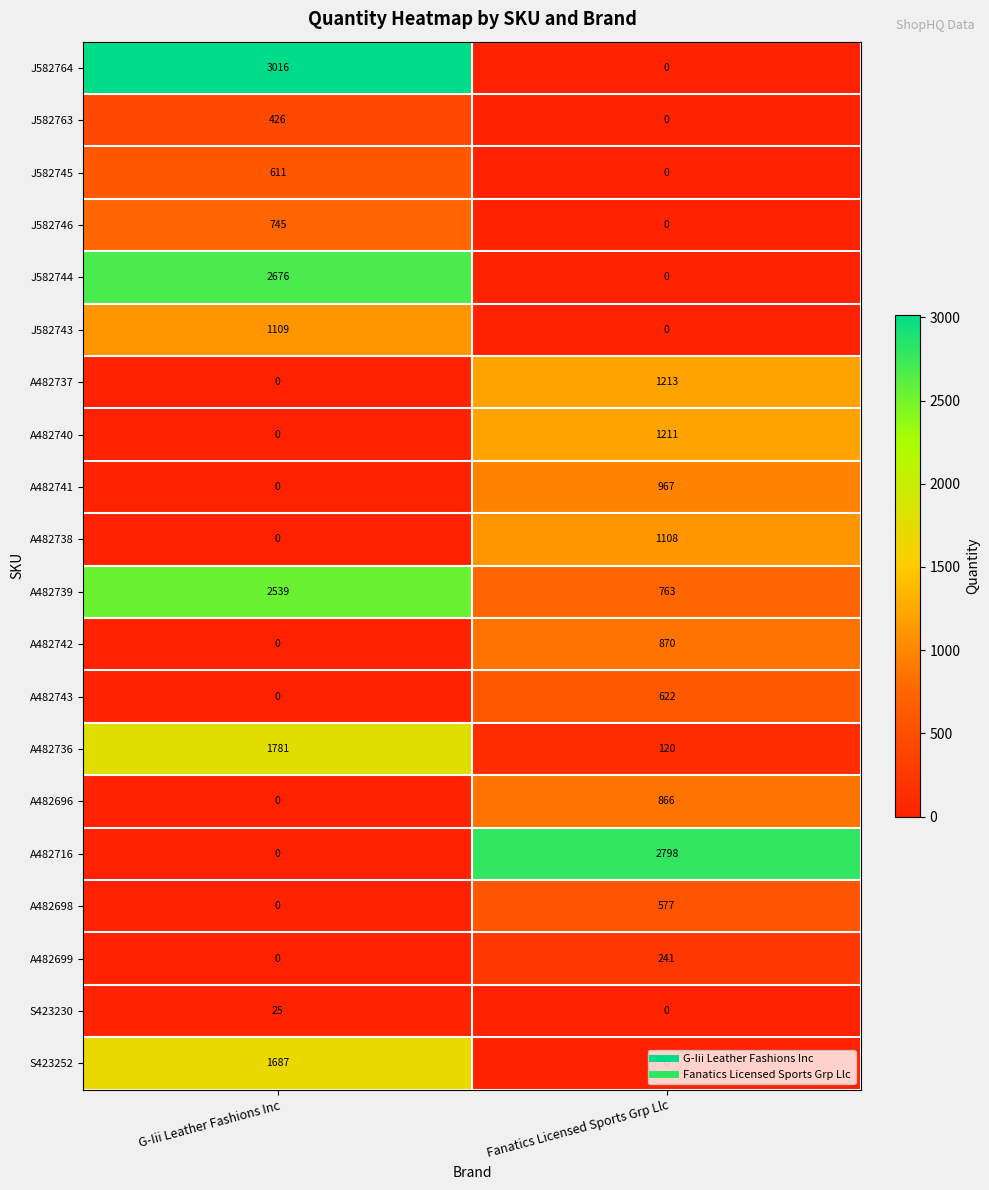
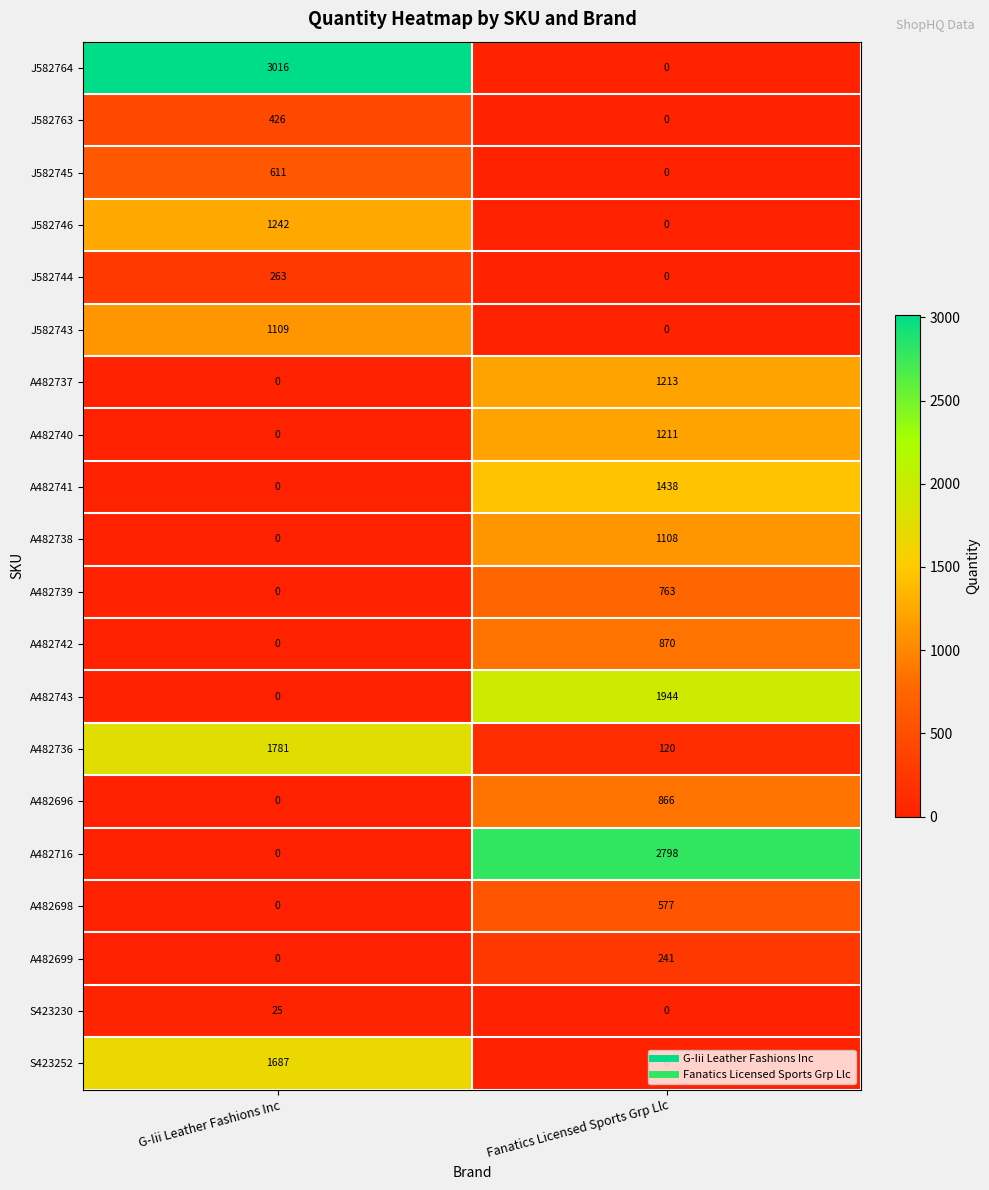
  {
    "J582764": {
      "G-Iii Leather Fashions Inc": 3016,
      "Fanatics Licensed Sports Grp Llc": 0
    },
    "J582763": {
      "G-Iii Leather Fashions Inc": 426,
      "Fanatics Licensed Sports Grp Llc": 0
    },
    "J582745": {
      "G-Iii Leather Fashions Inc": 611,
      "Fanatics Licensed Sports Grp Llc": 0
    },
    "J582746": {
-     "G-Iii Leather Fashions Inc": 745,
+     "G-Iii Leather Fashions Inc": 1242,
      "Fanatics Licensed Sports Grp Llc": 0
    },
    "J582744": {
-     "G-Iii Leather Fashions Inc": 2676,
+     "G-Iii Leather Fashions Inc": 263,
      "Fanatics Licensed Sports Grp Llc": 0
    },
    "J582743": {
      "G-Iii Leather Fashions Inc": 1109,
      "Fanatics Licensed Sports Grp Llc": 0
    },
    "A482737": {
      "G-Iii Leather Fashions Inc": 0,
      "Fanatics Licensed Sports Grp Llc": 1213
    },
    "A482740": {
      "G-Iii Leather Fashions Inc": 0,
      "Fanatics Licensed Sports Grp Llc": 1211
    },
    "A482741": {
      "G-Iii Leather Fashions Inc": 0,
-     "Fanatics Licensed Sports Grp Llc": 967
+     "Fanatics Licensed Sports Grp Llc": 1438
    },
    "A482738": {
      "G-Iii Leather Fashions Inc": 0,
      "Fanatics Licensed Sports Grp Llc": 1108
    },
    "A482739": {
-     "G-Iii Leather Fashions Inc": 2539,
+     "G-Iii Leather Fashions Inc": 0,
      "Fanatics Licensed Sports Grp Llc": 763
    },
    "A482742": {
      "G-Iii Leather Fashions Inc": 0,
      "Fanatics Licensed Sports Grp Llc": 870
    },
    "A482743": {
      "G-Iii Leather Fashions Inc": 0,
-     "Fanatics Licensed Sports Grp Llc": 622
+     "Fanatics Licensed Sports Grp Llc": 1944
    },
    "A482736": {
      "G-Iii Leather Fashions Inc": 1781,
      "Fanatics Licensed Sports Grp Llc": 120
    },
    "A482696": {
      "G-Iii Leather Fashions Inc": 0,
      "Fanatics Licensed Sports Grp Llc": 866
    },
    "A482716": {
      "G-Iii Leather Fashions Inc": 0,
      "Fanatics Licensed Sports Grp Llc": 2798
    },
    "A482698": {
      "G-Iii Leather Fashions Inc": 0,
      "Fanatics Licensed Sports Grp Llc": 577
    },
    "A482699": {
      "G-Iii Leather Fashions Inc": 0,
      "Fanatics Licensed Sports Grp Llc": 241
    },
    "S423230": {
      "G-Iii Leather Fashions Inc": 25,
      "Fanatics Licensed Sports Grp Llc": 0
    },
    "S423252": {
      "G-Iii Leather Fashions Inc": 1687
    }
  }
